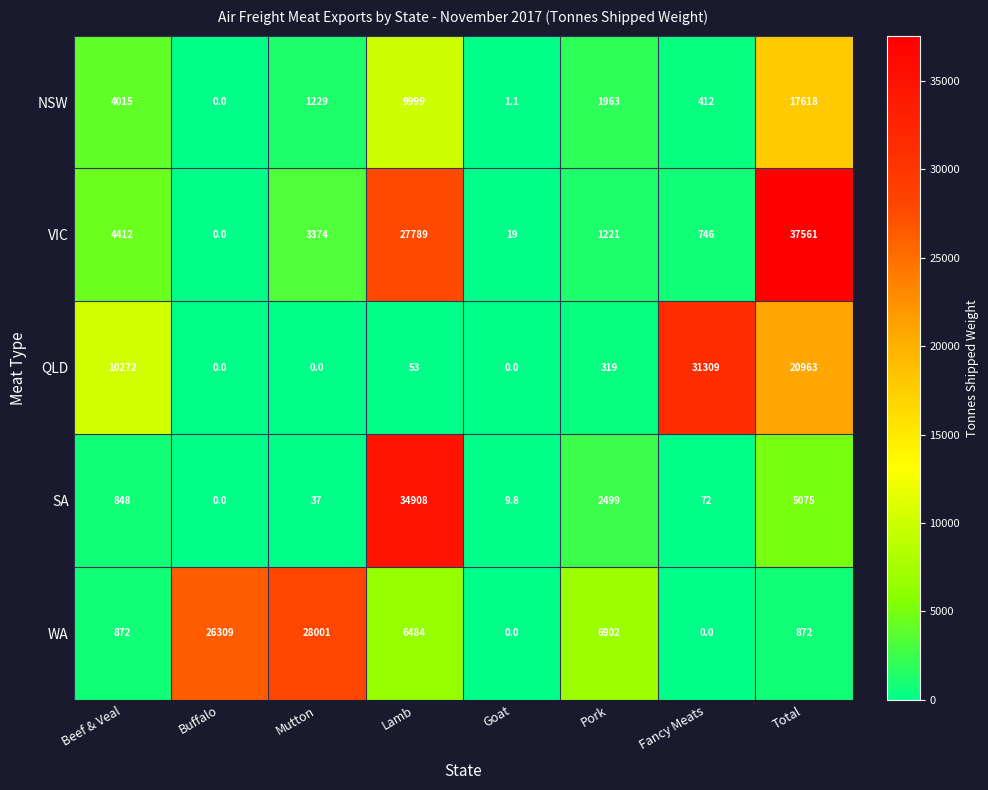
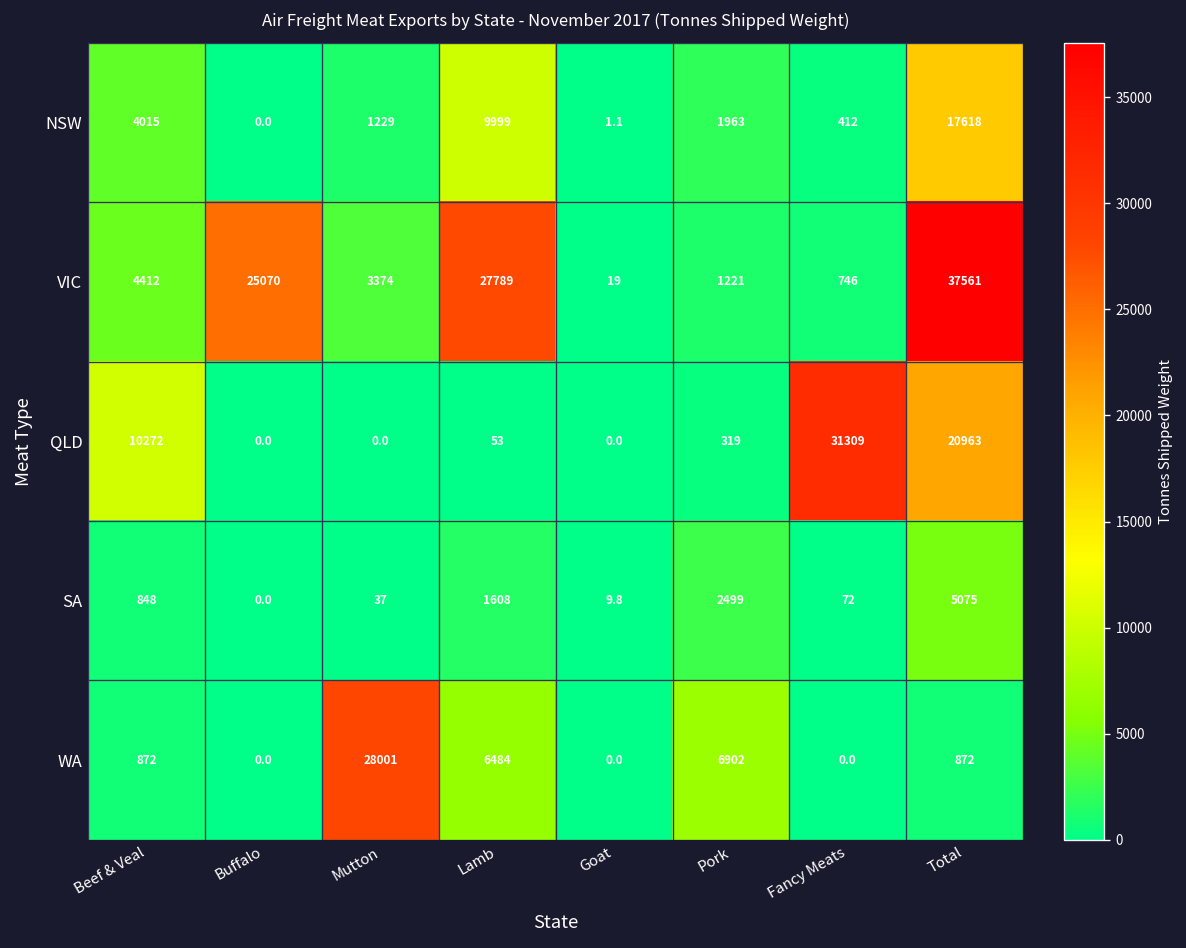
  {
    "NSW": {
      "Beef & Veal": 4015,
      "Buffalo": 0.0,
      "Mutton": 1229,
      "Lamb": 9999,
      "Goat": 1.1,
      "Pork": 1963,
      "Fancy Meats": 412,
      "Total": 17618
    },
    "VIC": {
      "Beef & Veal": 4412,
-     "Buffalo": 0.0,
+     "Buffalo": 25070,
      "Mutton": 3374,
      "Lamb": 27789,
      "Goat": 19,
      "Pork": 1221,
      "Fancy Meats": 746,
      "Total": 37561
    },
    "QLD": {
      "Beef & Veal": 10272,
      "Buffalo": 0.0,
      "Mutton": 0.0,
      "Lamb": 53,
      "Goat": 0.0,
      "Pork": 319,
      "Fancy Meats": 31309,
      "Total": 20963
    },
    "SA": {
      "Beef & Veal": 848,
      "Buffalo": 0.0,
      "Mutton": 37,
-     "Lamb": 34908,
+     "Lamb": 1608,
      "Goat": 9.8,
      "Pork": 2499,
      "Fancy Meats": 72,
      "Total": 5075
    },
    "WA": {
      "Beef & Veal": 872,
-     "Buffalo": 26309,
+     "Buffalo": 0.0,
      "Mutton": 28001,
      "Lamb": 6484,
      "Goat": 0.0,
      "Pork": 6902,
      "Fancy Meats": 0.0,
      "Total": 872
    }
  }
